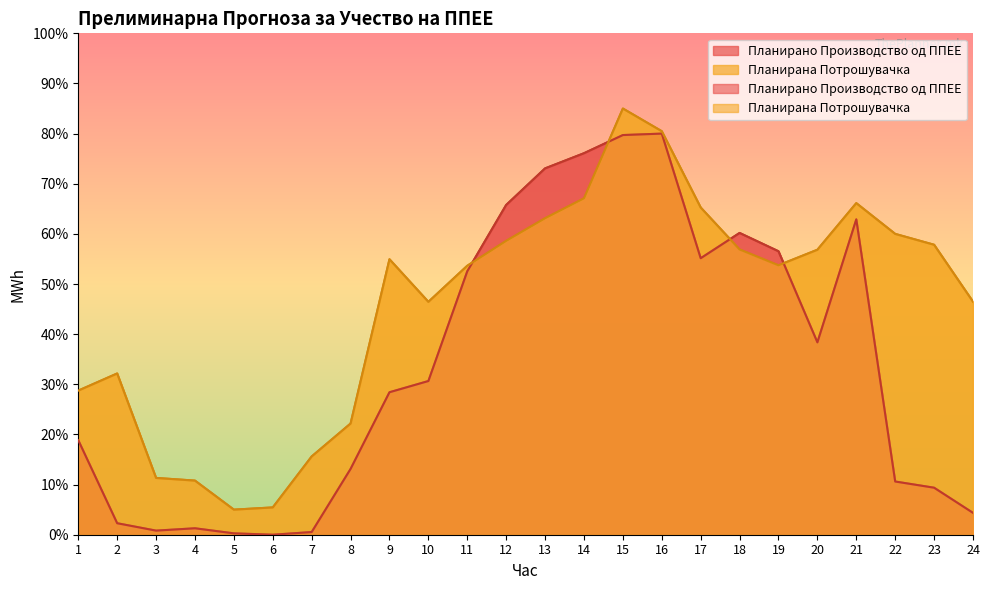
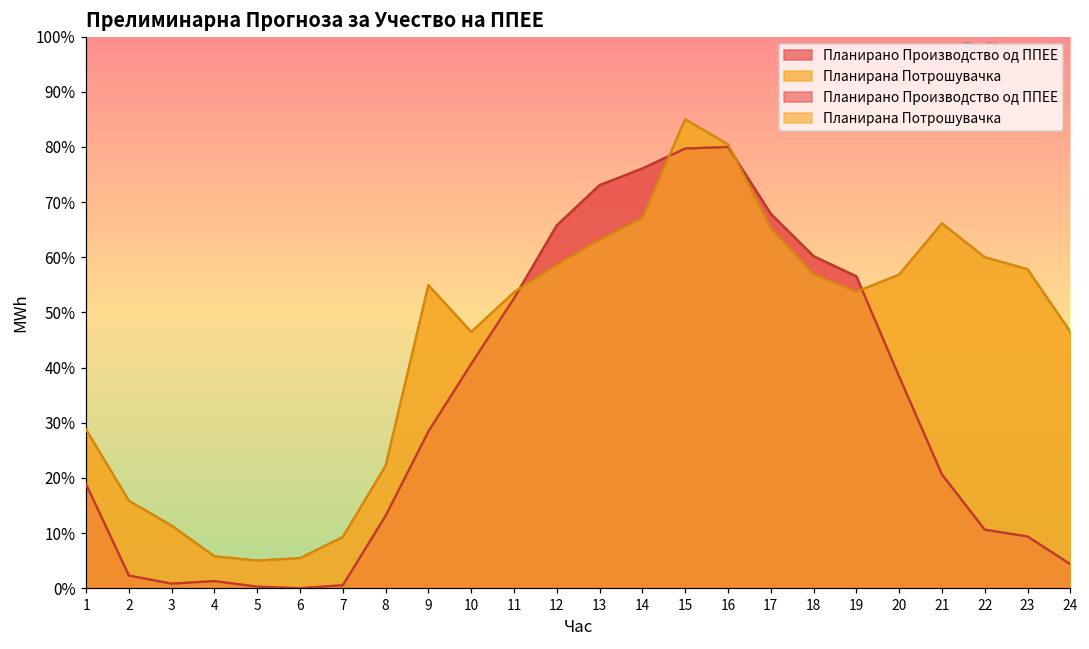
  {
    "Планирано Производство од ППЕЕ": {
      "1": "19%",
      "2": "2%",
      "3": "1%",
      "4": "1%",
      "5": "0%",
      "6": "0%",
      "7": "1%",
      "8": "13%",
      "9": "28%",
-     "10": "31%",
+     "10": "41%",
      "11": "53%",
      "12": "66%",
      "13": "73%",
      "14": "76%",
      "15": "80%",
-     "17": "55%",
+     "17": "68%",
      "18": "60%",
      "19": "57%",
      "20": "38%",
-     "21": "63%",
+     "21": "21%",
      "22": "11%",
      "23": "9%",
      "24": "4%"
    },
    "Планирана Потрошувачка": {
      "1": "29%",
-     "2": "32%",
+     "2": "16%",
      "3": "11%",
-     "4": "11%",
+     "4": "6%",
      "5": "5%",
      "6": "5%",
-     "7": "16%",
+     "7": "9%",
      "8": "22%",
      "9": "55%",
      "10": "46%",
      "11": "54%",
      "12": "59%",
      "13": "63%",
      "14": "67%",
      "15": "85%",
      "17": "65%",
      "18": "57%",
      "19": "54%",
      "20": "57%",
      "21": "66%",
      "22": "60%",
      "23": "58%",
      "24": "46%"
    }
  }
